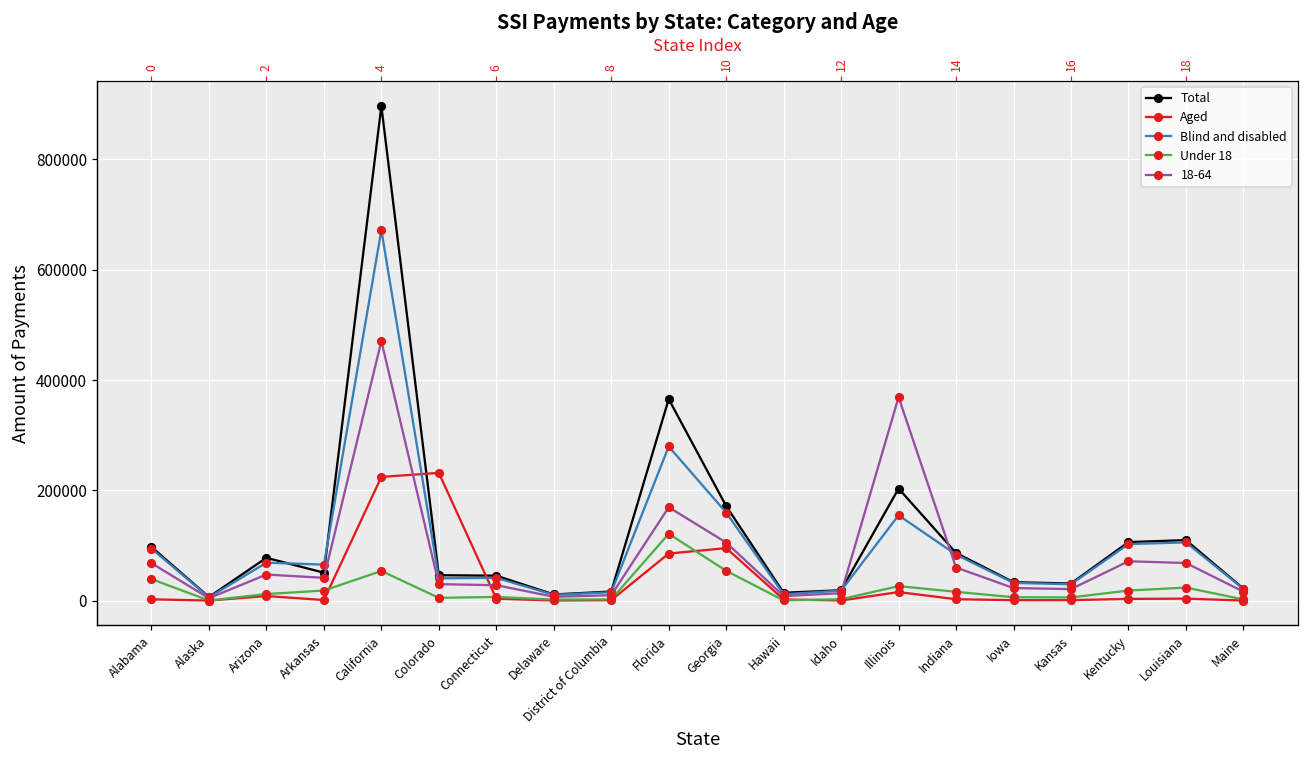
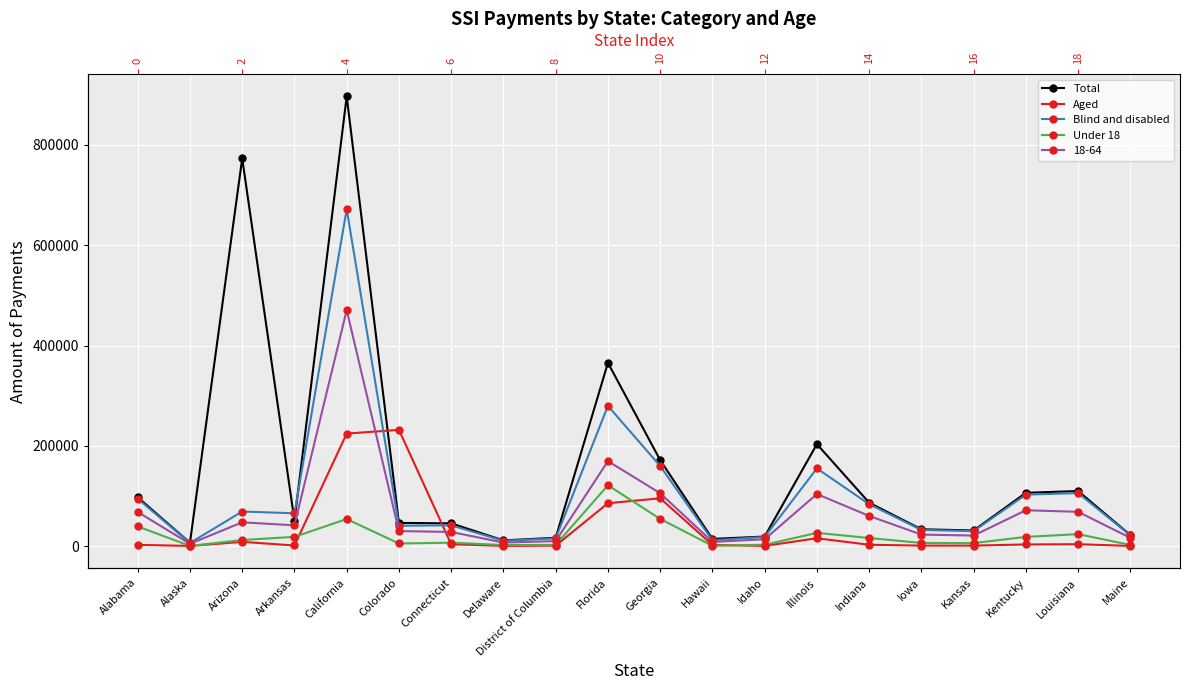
  {
    "Total": {
-     "Arizona": 80000,
+     "Arizona": 770000,
      "Arkansas": 50000,
      "California": 900000,
      "Colorado": 50000,
      "Florida": 370000,
      "Georgia": 170000,
      "Illinois": 200000
    },
    "Aged": {
      "Alabama": 0,
      "Arkansas": 0,
      "California": 220000,
      "Colorado": 230000,
      "Florida": 90000,
      "Georgia": 100000,
      "Illinois": 20000,
      "Indiana": 0,
      "Iowa": 0,
      "Kentucky": 0,
      "Louisiana": 0
    },
    "Blind and disabled": {
      "Arizona": 70000,
      "Arkansas": 70000,
      "California": 670000,
      "Colorado": 40000,
      "Florida": 280000,
      "Georgia": 160000,
      "Illinois": 160000
    },
    "Under 18": {
      "Alabama": 40000,
      "Arkansas": 20000,
      "California": 50000,
      "Colorado": 10000,
      "Florida": 120000,
      "Georgia": 50000,
      "Illinois": 30000,
      "Indiana": 20000,
      "Iowa": 10000,
      "Kentucky": 20000,
      "Louisiana": 20000
    },
    "18-64": {
      "Alabama": 70000,
      "Arizona": 50000,
      "Arkansas": 40000,
      "California": 470000,
      "Colorado": 30000,
      "Connecticut": 30000,
      "District of Columbia": 10000,
      "Florida": 170000,
      "Georgia": 110000,
-     "Illinois": 370000,
+     "Illinois": 100000,
      "Indiana": 60000,
      "Iowa": 20000,
      "Kansas": 20000,
      "Kentucky": 70000,
      "Louisiana": 70000
    }
  }
